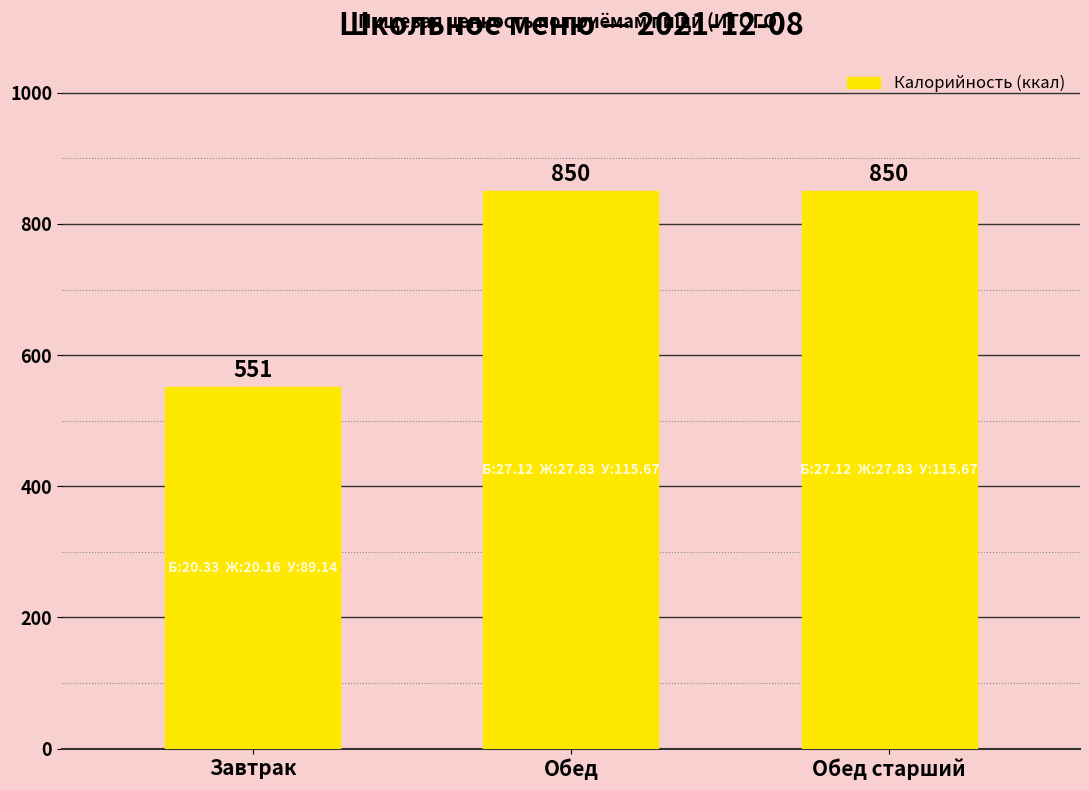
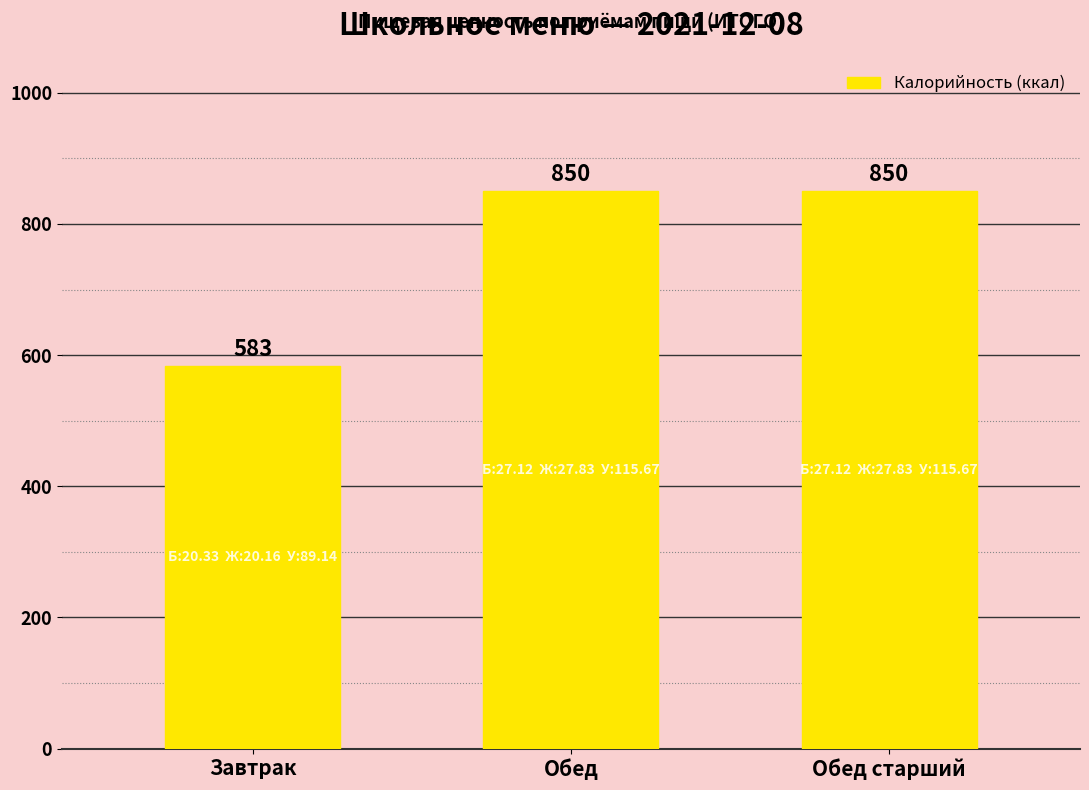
  {
-   "Завтрак": 551,
+   "Завтрак": 583,
    "Обед": 850,
    "Обед старший": 850
  }
